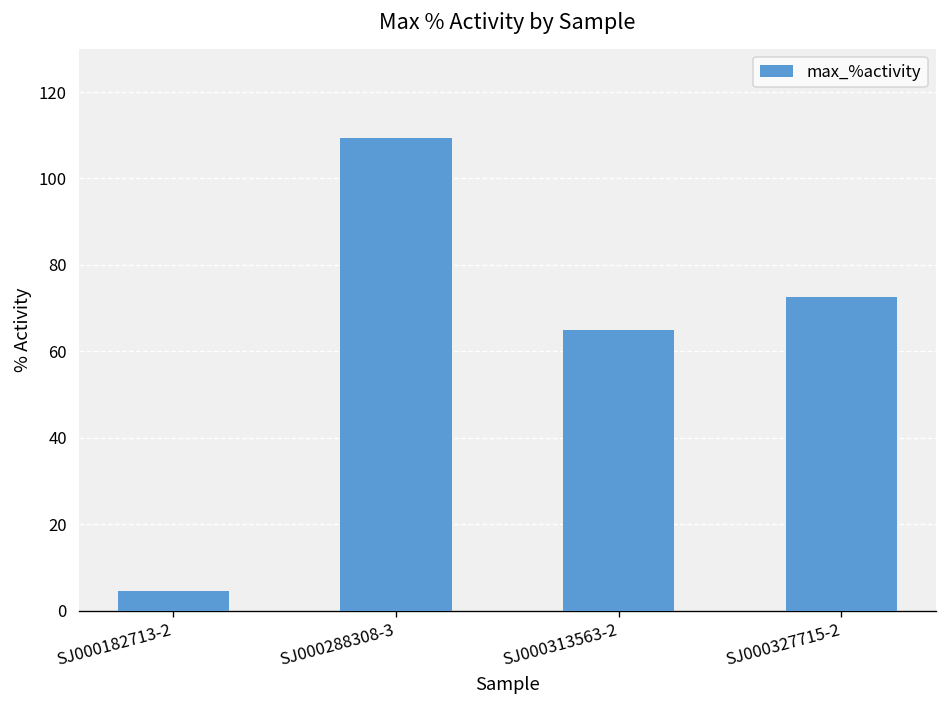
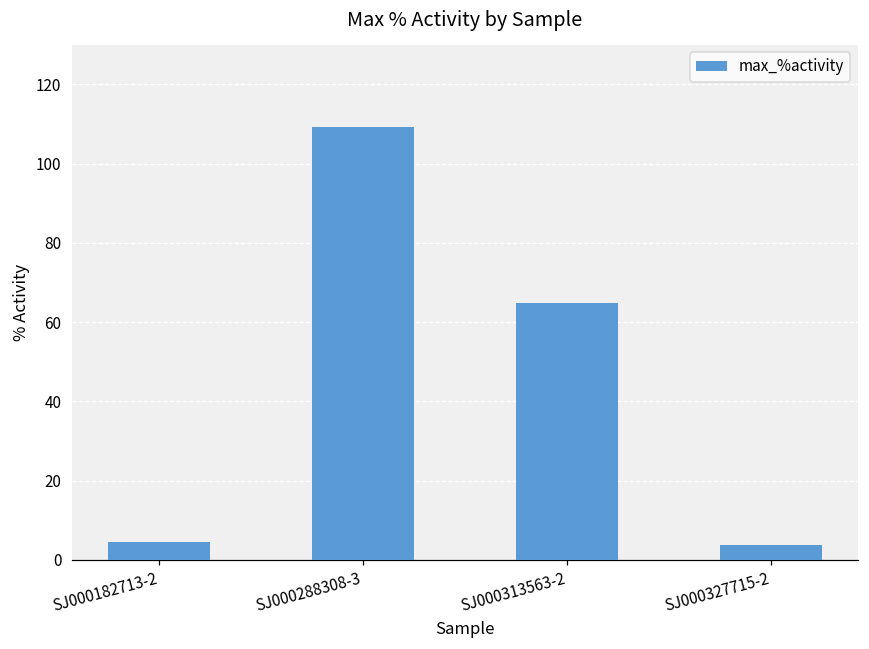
  {
    "SJ000182713-2": 4,
    "SJ000288308-3": 109,
    "SJ000313563-2": 65,
-   "SJ000327715-2": 73
+   "SJ000327715-2": 4
  }
